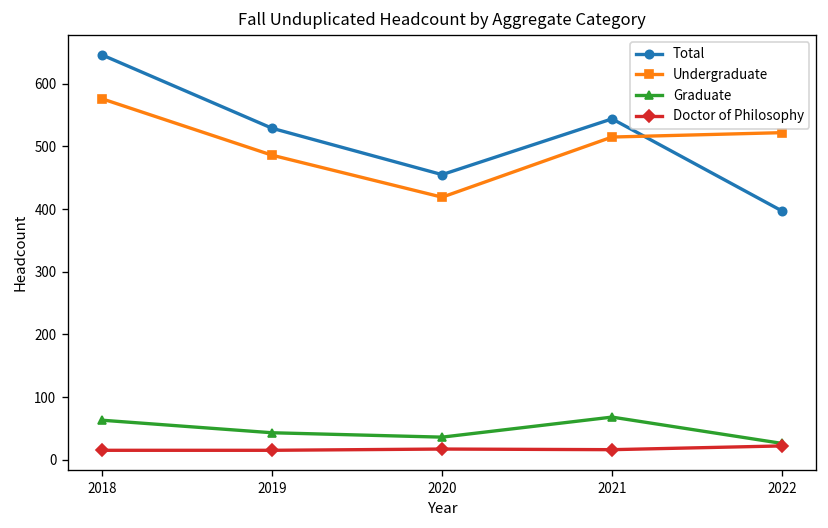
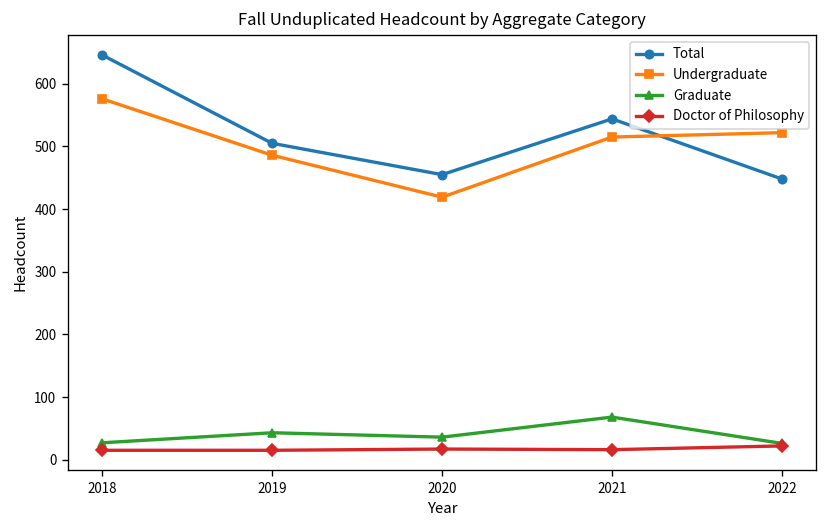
  {
    "Total": {
      "2018": 650,
-     "2019": 530,
+     "2019": 510,
      "2020": 460,
      "2021": 540,
-     "2022": 400
+     "2022": 450
    },
    "Undergraduate": {
      "2018": 580,
      "2019": 490,
      "2020": 420,
      "2021": 520,
      "2022": 520
    },
    "Graduate": {
-     "2018": 60,
+     "2018": 30,
      "2019": 40,
      "2020": 40,
      "2021": 70
    },
    "Doctor of Philosophy": {
      "2018": 20,
      "2019": 20,
      "2020": 20,
      "2021": 20
    }
  }
